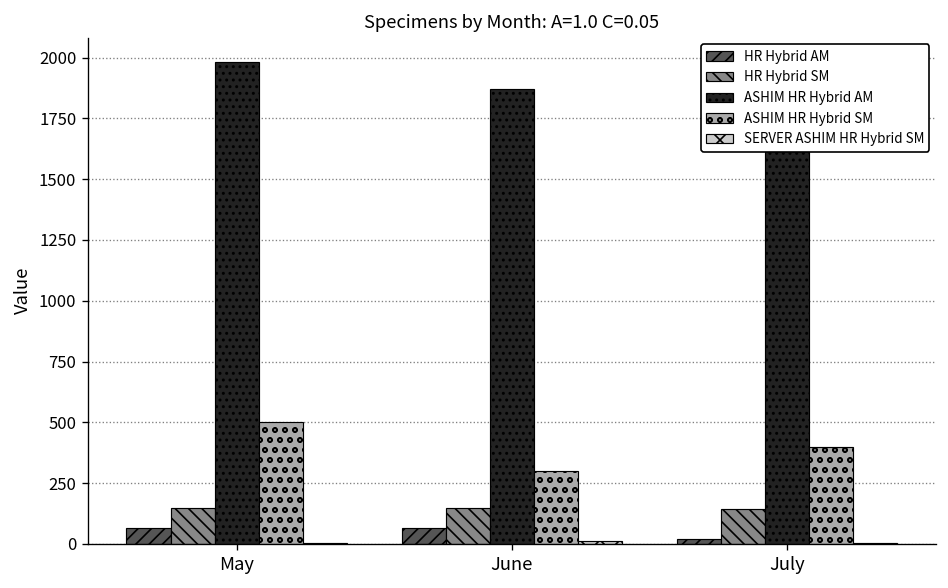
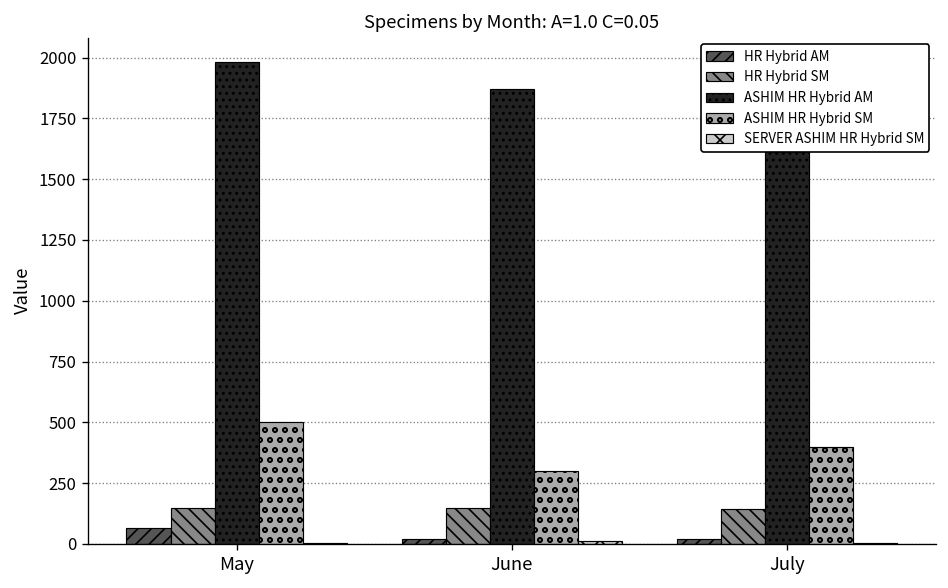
  {
    "HR Hybrid AM": {
      "May": 60,
-     "June": 60,
+     "June": 20,
      "July": 20
    },
    "ASHIM HR Hybrid AM": {
      "May": 1980,
      "June": 1870
    }
  }
